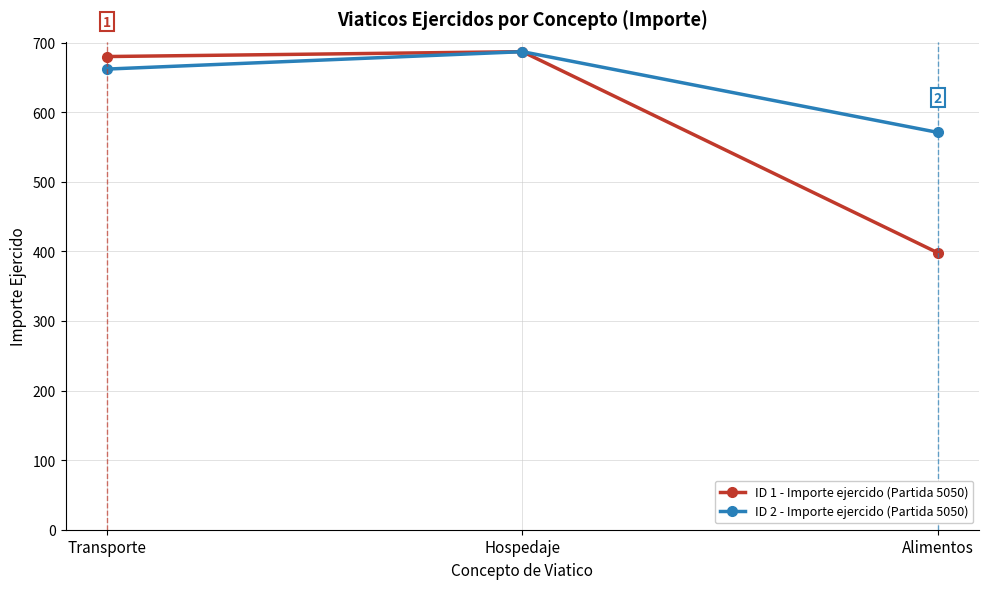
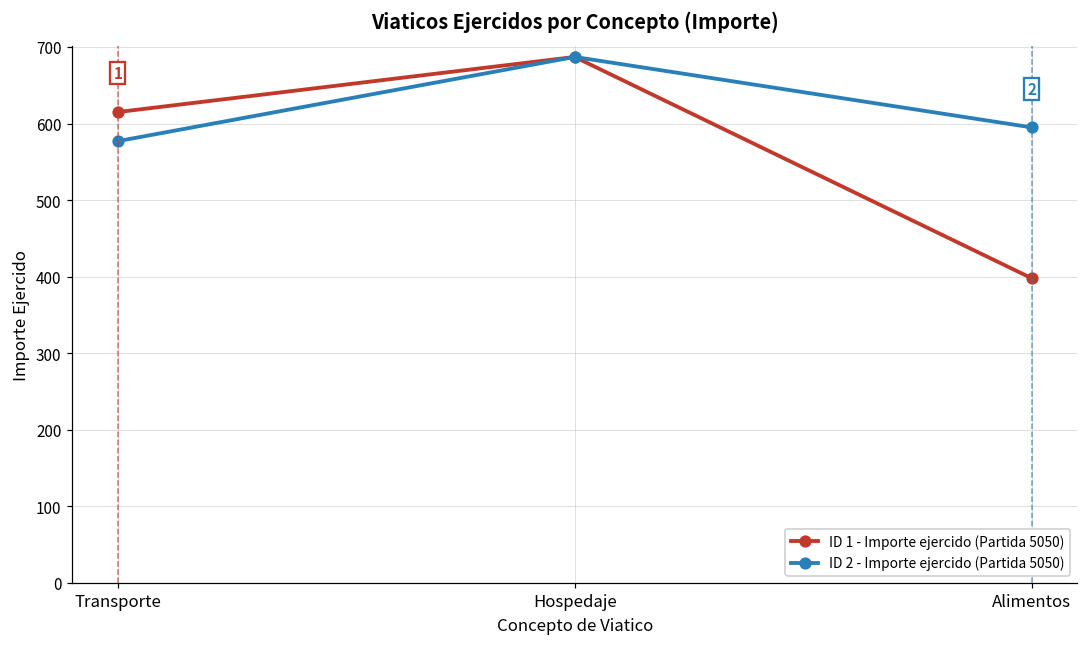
  {
    "ID 1 - Importe ejercido (Partida 5050)": {
-     "Transporte": 680,
+     "Transporte": 620,
      "Alimentos": 400
    },
    "ID 2 - Importe ejercido (Partida 5050)": {
-     "Transporte": 660,
-     "Alimentos": 570
+     "Transporte": 580,
+     "Alimentos": 600
    }
  }
